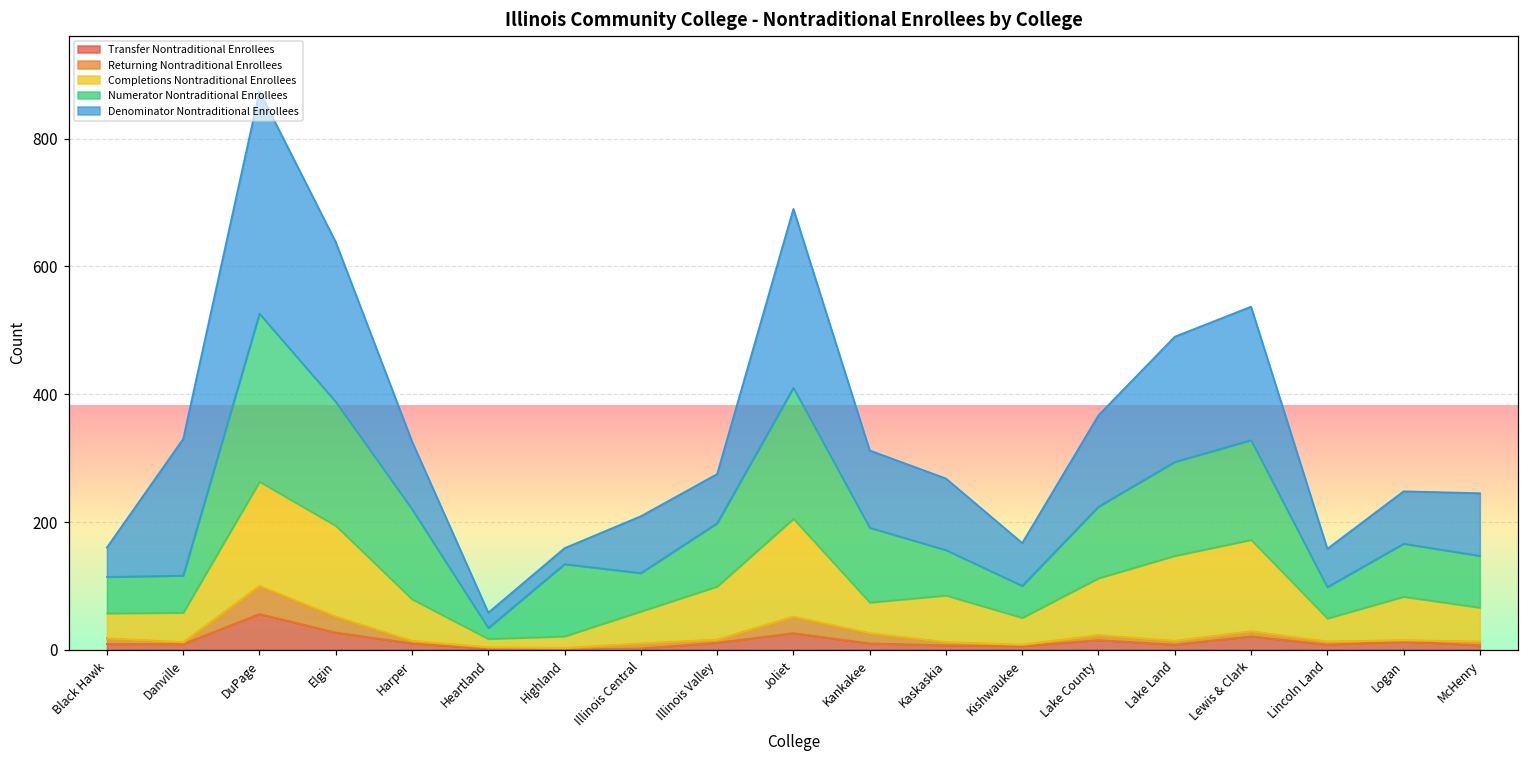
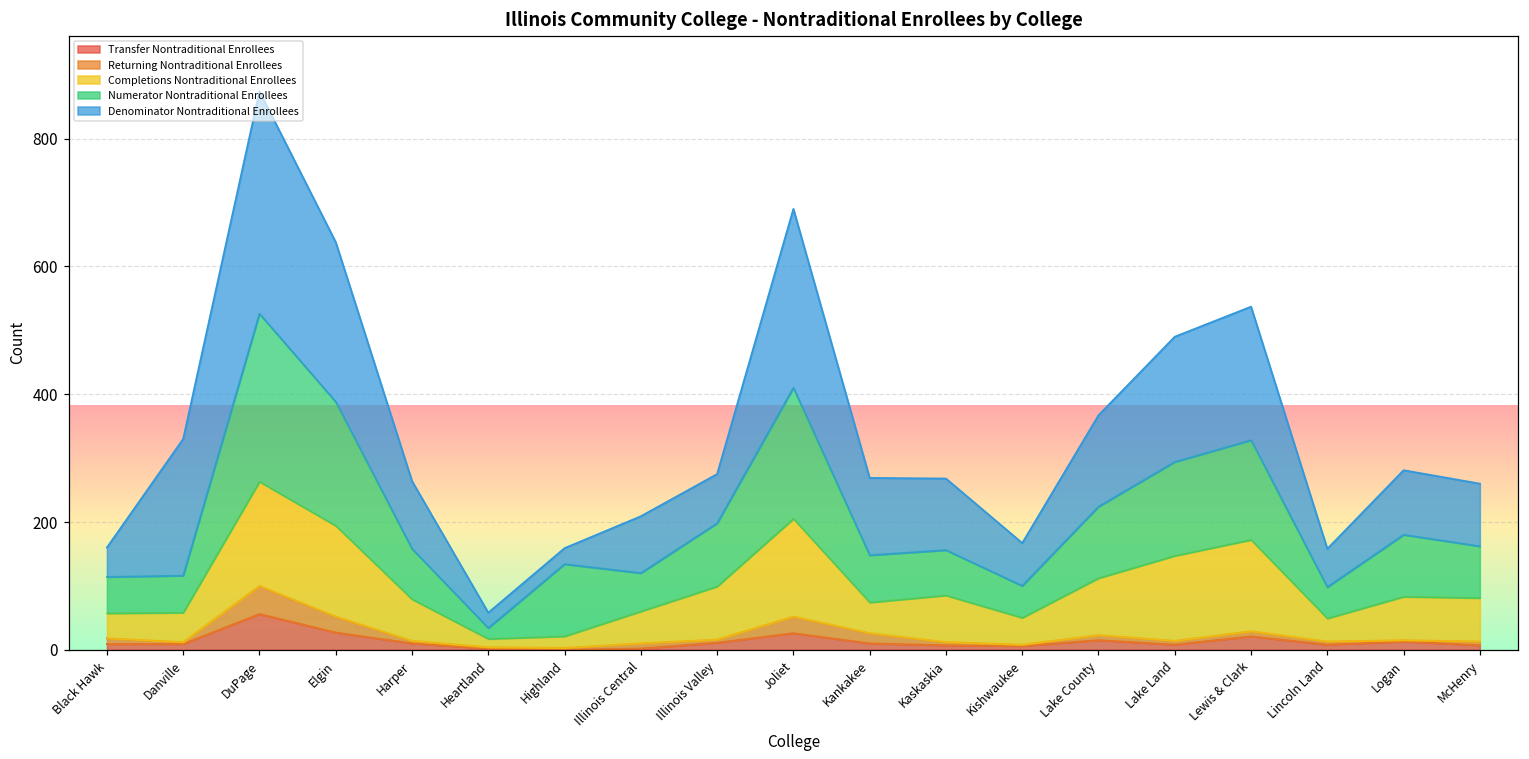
  {
    "Completions Nontraditional Enrollees": {
      "Black Hawk": 40,
      "Danville": 50,
      "DuPage": 160,
      "Elgin": 140,
      "Harper": 70,
      "Heartland": 10,
      "Highland": 20,
      "Illinois Central": 50,
      "Illinois Valley": 80,
      "Joliet": 150,
      "Kankakee": 50,
      "Kaskaskia": 70,
      "Kishwaukee": 40,
      "Lake County": 90,
      "Lake Land": 130,
      "Lewis & Clark": 140,
      "Lincoln Land": 40,
      "Logan": 70,
-     "McHenry": 50
+     "McHenry": 70
    },
    "Numerator Nontraditional Enrollees": {
      "Black Hawk": 60,
      "Danville": 60,
      "DuPage": 260,
      "Elgin": 190,
-     "Harper": 140,
+     "Harper": 80,
      "Heartland": 20,
      "Highland": 110,
      "Illinois Central": 60,
      "Illinois Valley": 100,
      "Joliet": 210,
-     "Kankakee": 120,
+     "Kankakee": 70,
      "Kaskaskia": 70,
      "Kishwaukee": 50,
      "Lake County": 110,
      "Lake Land": 150,
      "Lewis & Clark": 160,
      "Lincoln Land": 50,
-     "Logan": 80,
+     "Logan": 100,
      "McHenry": 80
    },
    "Denominator Nontraditional Enrollees": {
      "Black Hawk": 50,
      "Danville": 210,
      "Elgin": 250,
      "Harper": 110,
      "Heartland": 20,
      "Highland": 30,
      "Illinois Central": 90,
      "Illinois Valley": 80,
      "Joliet": 280,
      "Kankakee": 120,
      "Kaskaskia": 110,
      "Kishwaukee": 70,
      "Lake County": 140,
      "Lake Land": 200,
      "Lewis & Clark": 210,
      "Lincoln Land": 60,
-     "Logan": 80,
+     "Logan": 100,
      "McHenry": 100
    }
  }
